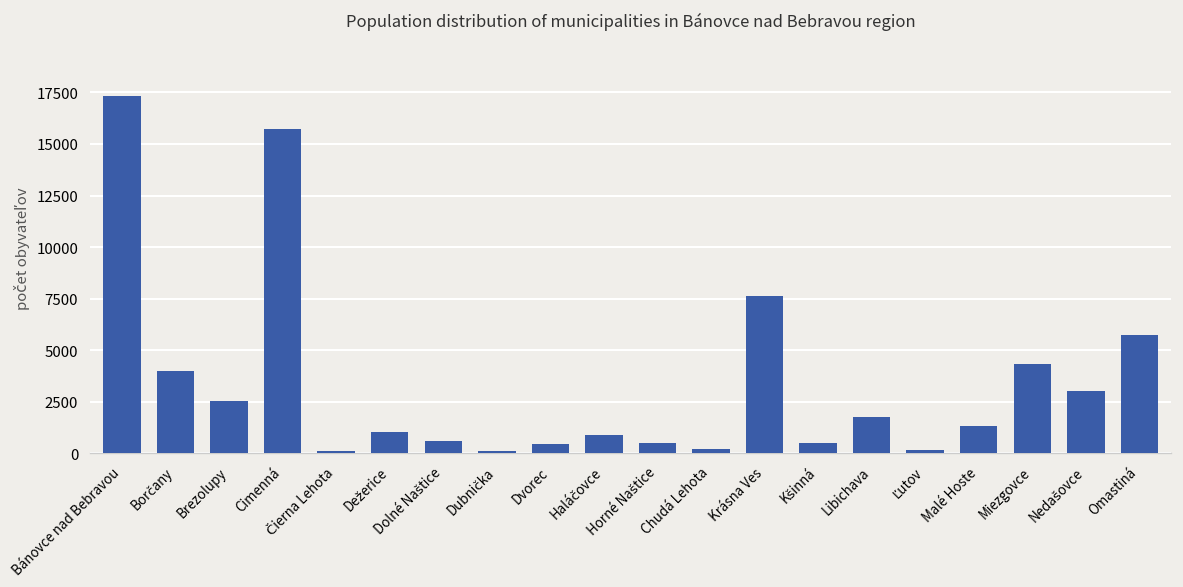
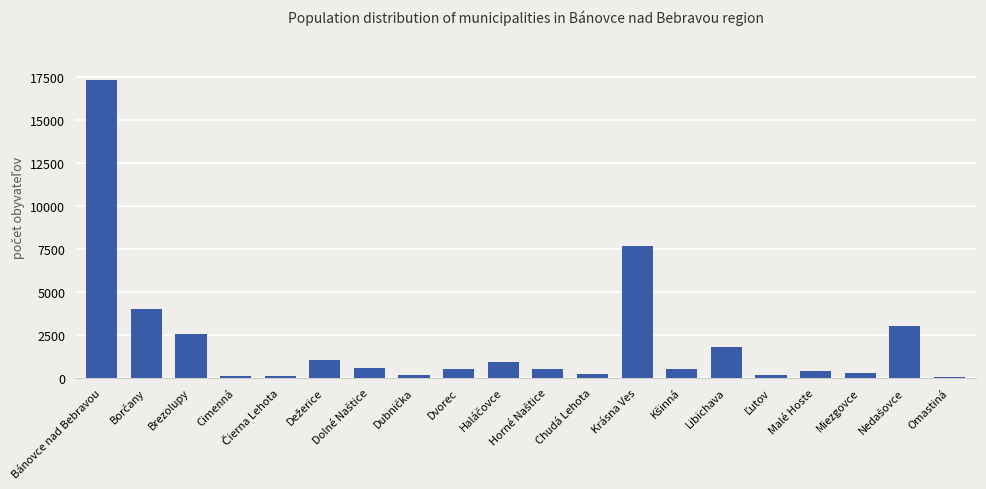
  {
    "Bánovce nad Bebravou": 17300,
    "Borčany": 4000,
    "Brezolupy": 2500,
-   "Cimenná": 15700,
+   "Cimenná": 100,
    "Dežerice": 1000,
    "Dolné Naštice": 600,
    "Dvorec": 500,
    "Haláčovce": 900,
    "Horné Naštice": 500,
    "Chudá Lehota": 200,
    "Krásna Ves": 7600,
    "Kšinná": 500,
    "Libichava": 1800,
    "Ľutov": 200,
-   "Malé Hoste": 1300,
-   "Miezgovce": 4400,
+   "Malé Hoste": 400,
+   "Miezgovce": 300,
    "Nedašovce": 3000,
-   "Omastiná": 5800
+   "Omastiná": 0
  }
